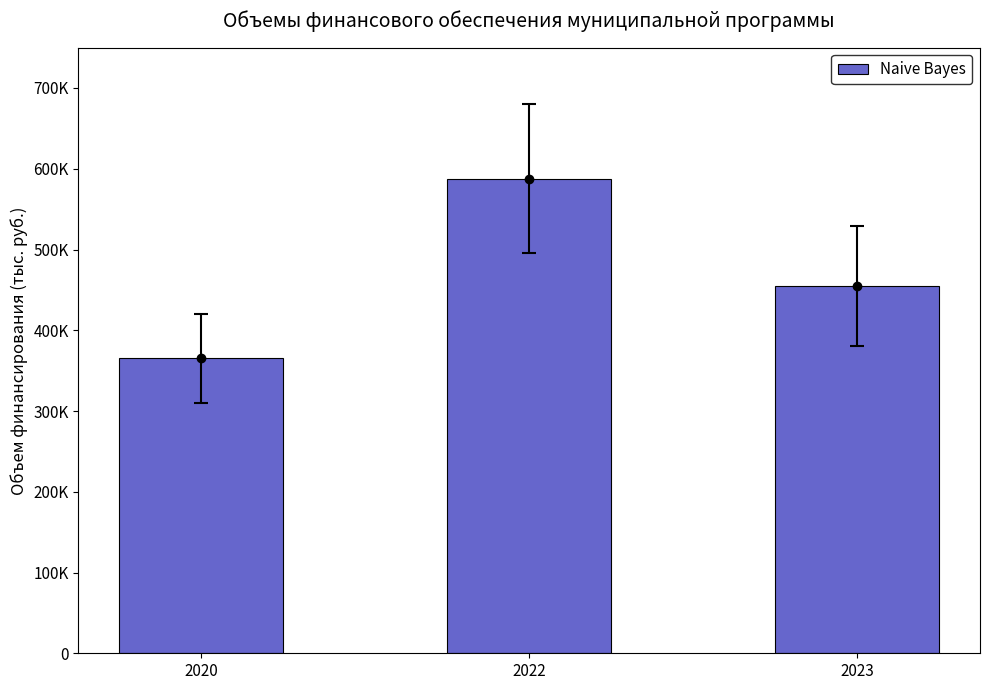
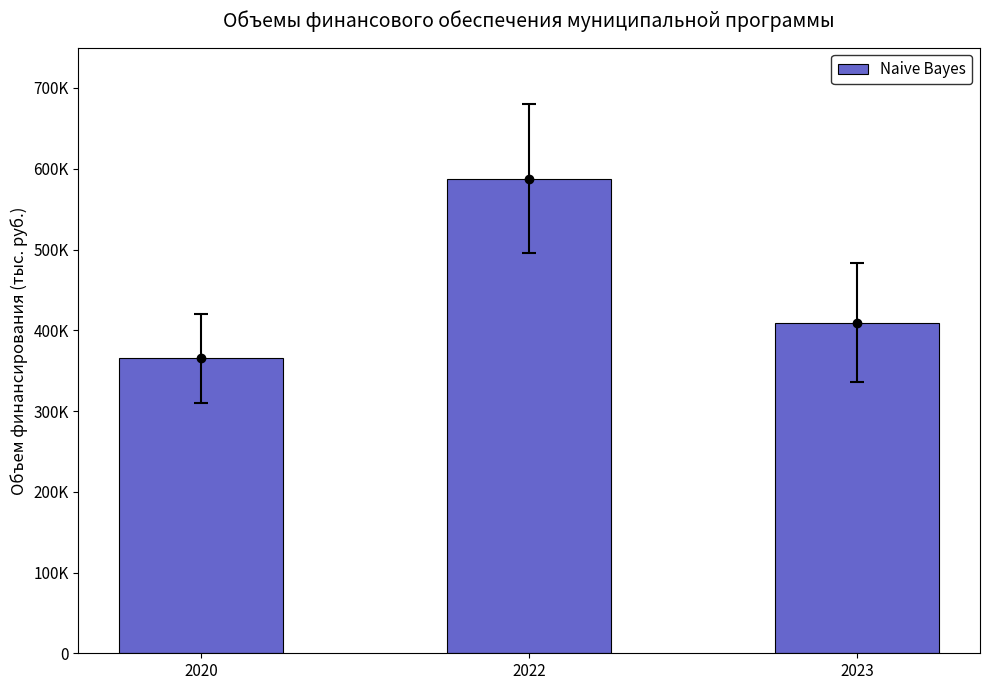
  {
    "Naive Bayes": {
      "2020": 370000,
      "2022": 590000,
-     "2023": 450000
+     "2023": 410000
    }
  }
